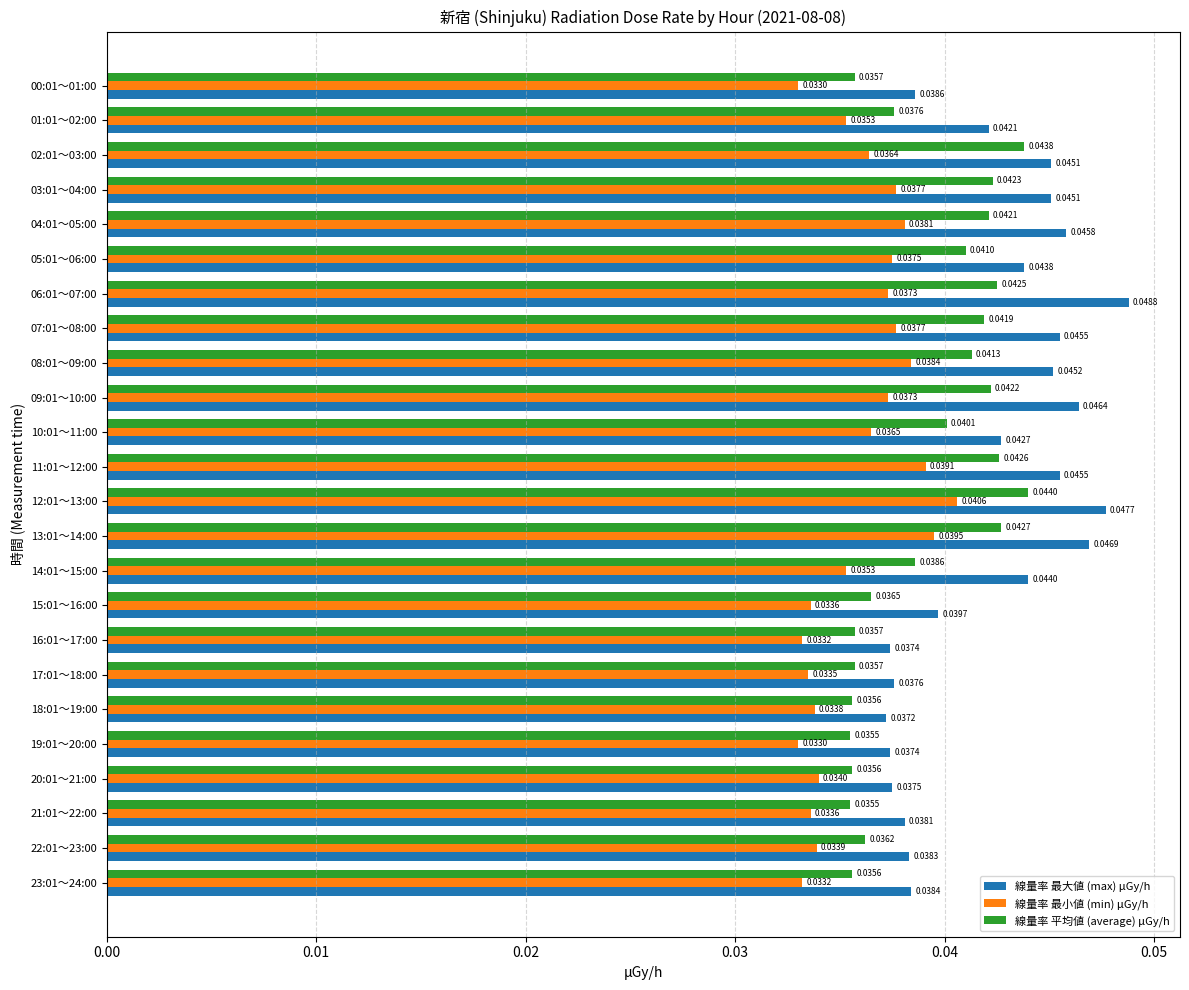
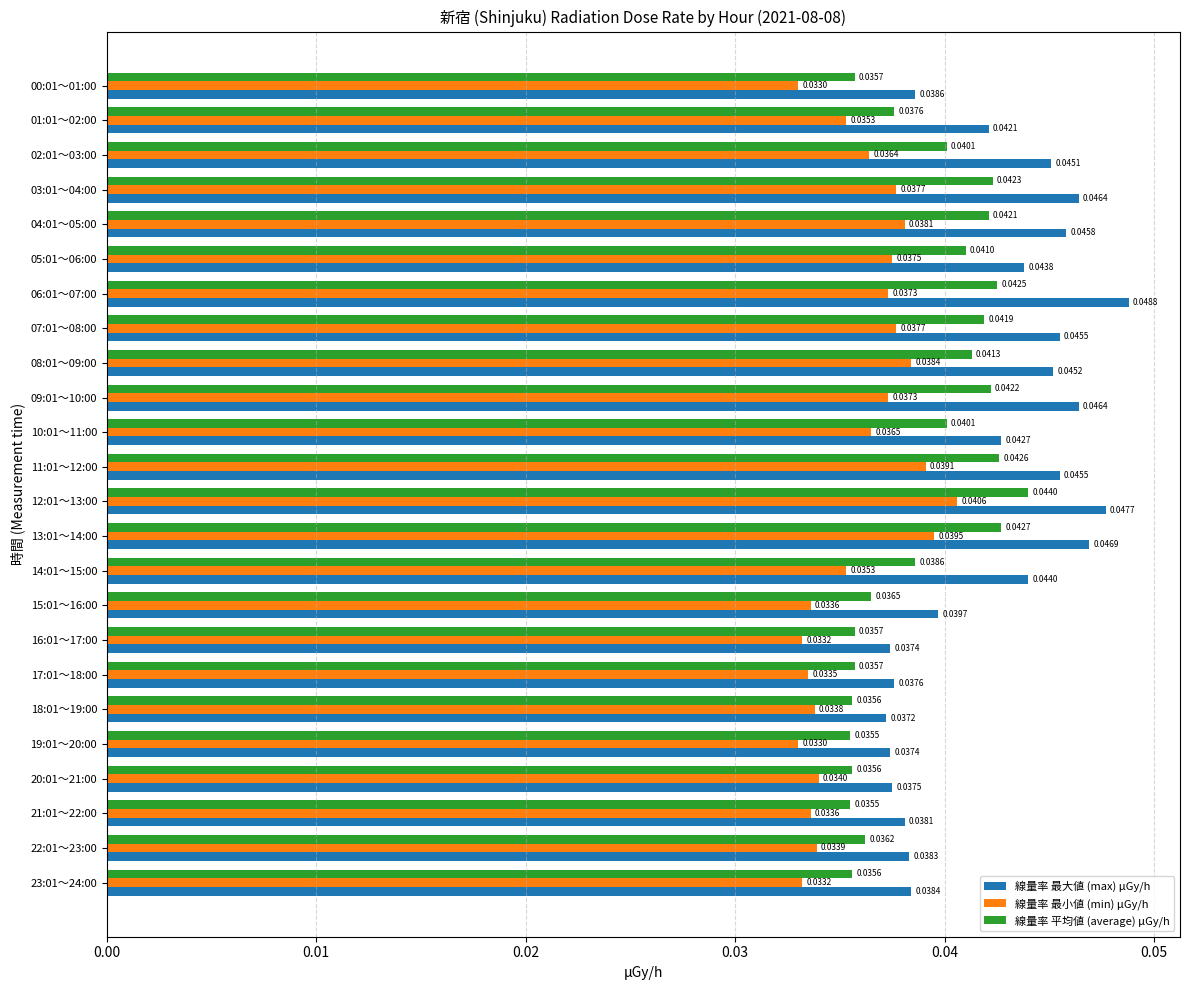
  {
    "線量率 最大値 (max) μGy/h": {
      "00:01～01:00": 0.0386,
      "01:01～02:00": 0.0421,
      "02:01～03:00": 0.0451,
-     "03:01～04:00": 0.0451,
+     "03:01～04:00": 0.0464,
      "04:01～05:00": 0.0458,
      "05:01～06:00": 0.0438,
      "06:01～07:00": 0.0488,
      "07:01～08:00": 0.0455,
      "08:01～09:00": 0.0452,
      "09:01～10:00": 0.0464,
      "10:01～11:00": 0.0427,
      "11:01～12:00": 0.0455,
      "12:01～13:00": 0.0477,
      "13:01～14:00": 0.0469,
      "14:01～15:00": 0.0440,
      "15:01～16:00": 0.0397,
      "16:01～17:00": 0.0374,
      "17:01～18:00": 0.0376,
      "18:01～19:00": 0.0372,
      "19:01～20:00": 0.0374,
      "20:01～21:00": 0.0375,
      "21:01～22:00": 0.0381,
      "22:01～23:00": 0.0383,
      "23:01～24:00": 0.0384
    },
    "線量率 最小値 (min) μGy/h": {
      "00:01～01:00": 0.0330,
      "01:01～02:00": 0.0353,
      "02:01～03:00": 0.0364,
      "03:01～04:00": 0.0377,
      "04:01～05:00": 0.0381,
      "05:01～06:00": 0.0375,
      "06:01～07:00": 0.0373,
      "07:01～08:00": 0.0377,
      "08:01～09:00": 0.0384,
      "09:01～10:00": 0.0373,
      "10:01～11:00": 0.0365,
      "11:01～12:00": 0.0391,
      "12:01～13:00": 0.0406,
      "13:01～14:00": 0.0395,
      "14:01～15:00": 0.0353,
      "15:01～16:00": 0.0336,
      "16:01～17:00": 0.0332,
      "17:01～18:00": 0.0335,
      "18:01～19:00": 0.0338,
      "19:01～20:00": 0.0330,
      "20:01～21:00": 0.0340,
      "21:01～22:00": 0.0336,
      "22:01～23:00": 0.0339,
      "23:01～24:00": 0.0332
    },
    "線量率 平均値 (average) μGy/h": {
      "00:01～01:00": 0.0357,
      "01:01～02:00": 0.0376,
-     "02:01～03:00": 0.0438,
+     "02:01～03:00": 0.0401,
      "03:01～04:00": 0.0423,
      "04:01～05:00": 0.0421,
      "05:01～06:00": 0.0410,
      "06:01～07:00": 0.0425,
      "07:01～08:00": 0.0419,
      "08:01～09:00": 0.0413,
      "09:01～10:00": 0.0422,
      "10:01～11:00": 0.0401,
      "11:01～12:00": 0.0426,
      "12:01～13:00": 0.0440,
      "13:01～14:00": 0.0427,
      "14:01～15:00": 0.0386,
      "15:01～16:00": 0.0365,
      "16:01～17:00": 0.0357,
      "17:01～18:00": 0.0357,
      "18:01～19:00": 0.0356,
      "19:01～20:00": 0.0355,
      "20:01～21:00": 0.0356,
      "21:01～22:00": 0.0355,
      "22:01～23:00": 0.0362,
      "23:01～24:00": 0.0356
    }
  }
